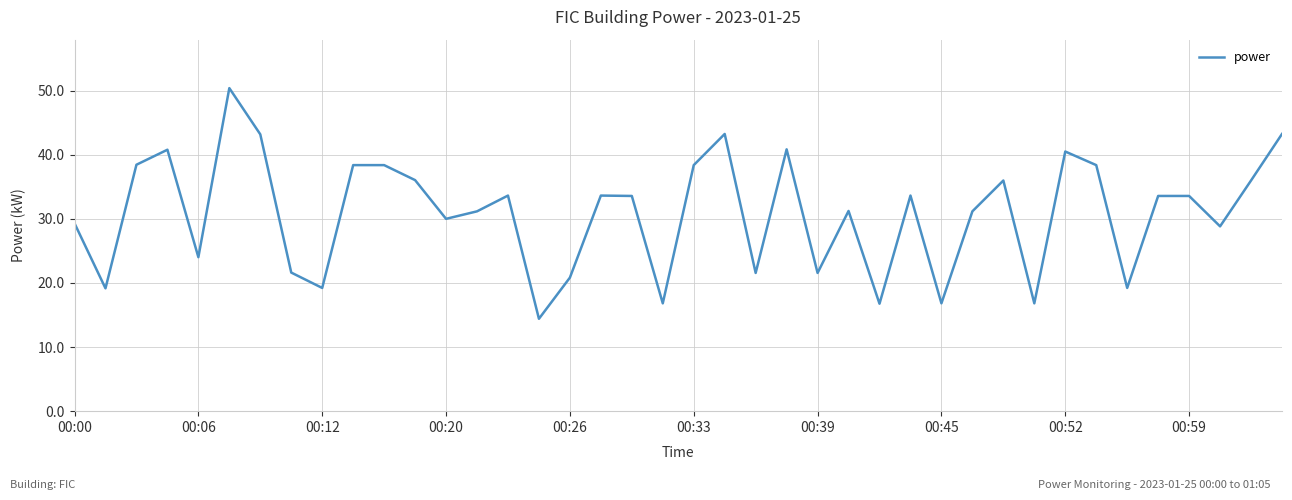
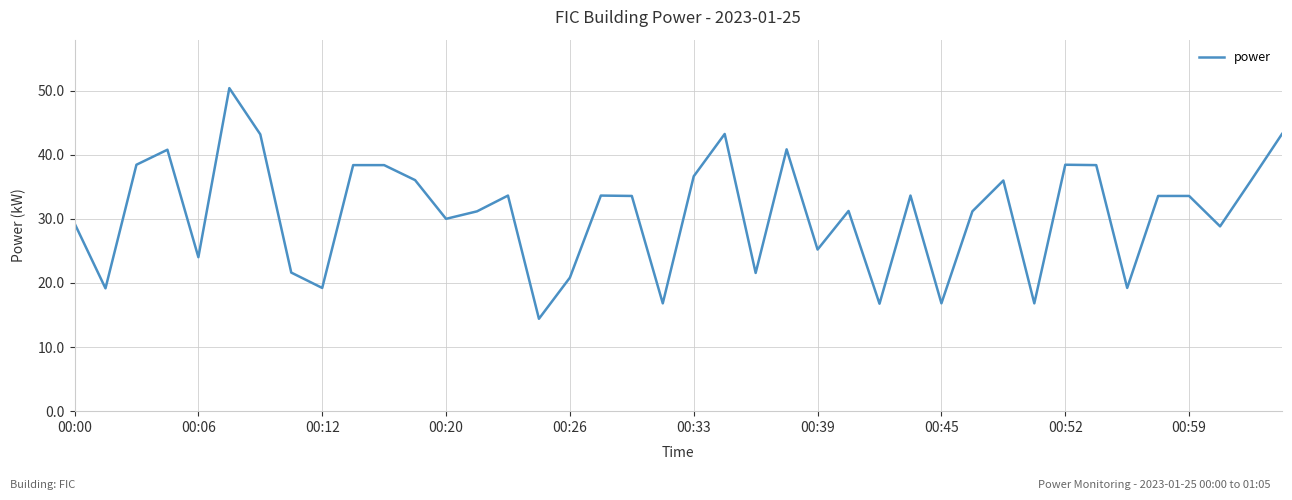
  {
    "00:00": 29,
    "00:06": 24,
    "00:12": 19,
    "00:20": 30,
    "00:26": 21,
-   "00:33": 38,
-   "00:39": 22,
+   "00:33": 37,
+   "00:39": 25,
    "00:45": 17,
-   "00:52": 41,
+   "00:52": 38,
    "00:59": 34
  }
